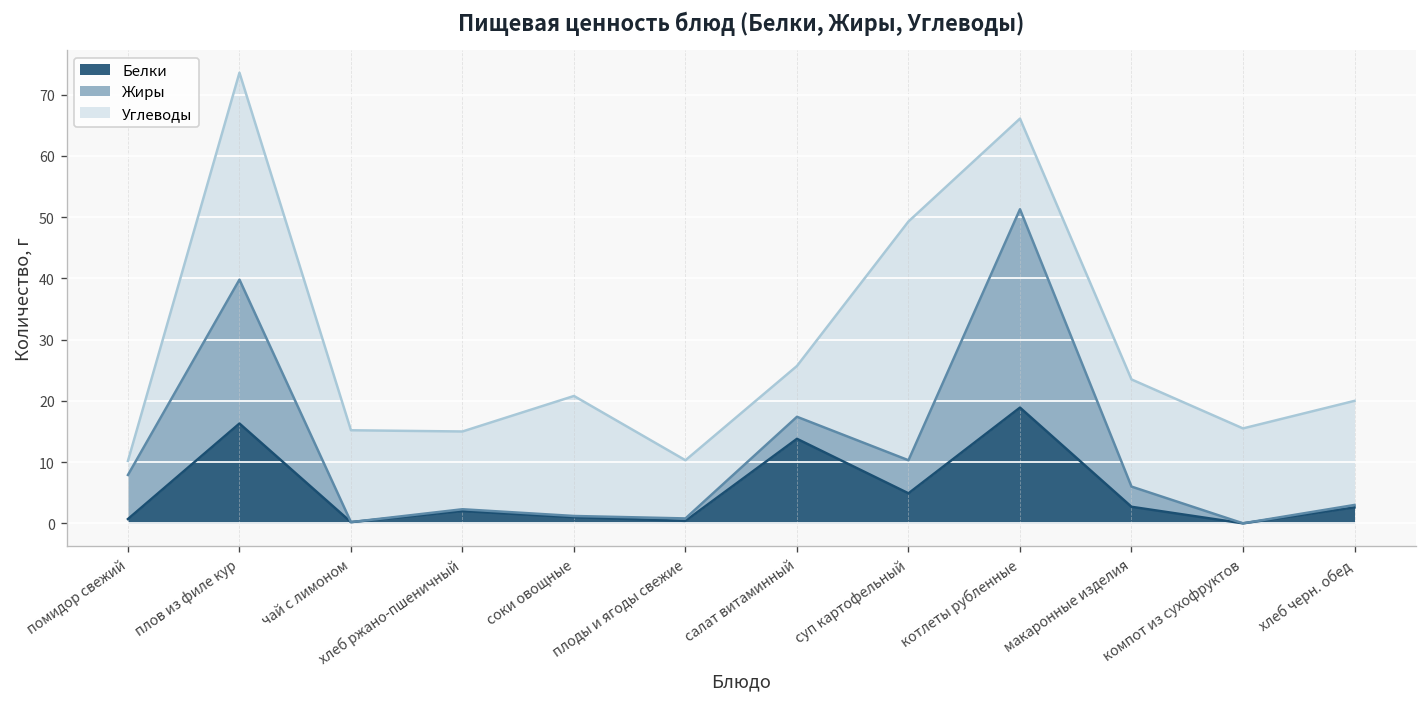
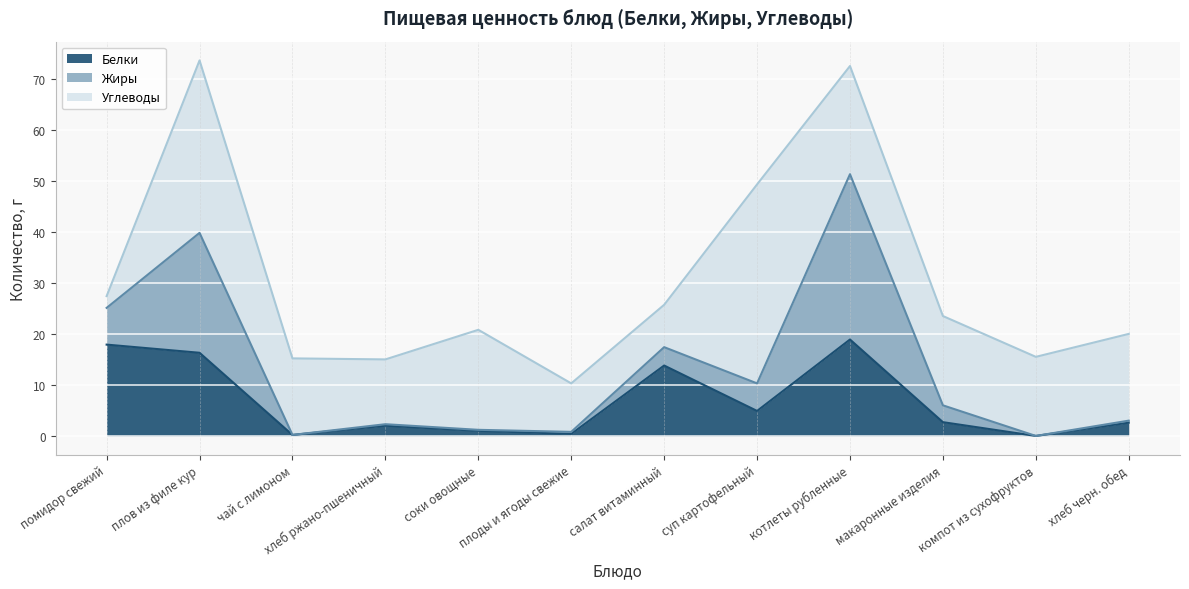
  {
    "Белки": {
-     "помидор свежий": 1,
+     "помидор свежий": 18,
      "плов из филе кур": 16,
      "салат витаминный": 14,
      "суп картофельный": 5,
      "котлеты рубленные": 19,
      "макаронные изделия": 3
    },
    "Жиры": {
      "помидор свежий": 7,
      "плов из филе кур": 23,
      "салат витаминный": 4,
      "суп картофельный": 5,
      "котлеты рубленные": 32,
      "макаронные изделия": 3
    },
    "Углеводы": {
      "помидор свежий": 2,
      "плов из филе кур": 34,
      "чай с лимоном": 15,
      "хлеб ржано-пшеничный": 13,
      "соки овощные": 20,
      "плоды и ягоды свежие": 10,
      "салат витаминный": 8,
      "суп картофельный": 39,
-     "котлеты рубленные": 15,
+     "котлеты рубленные": 21,
      "макаронные изделия": 18,
      "компот из сухофруктов": 16,
      "хлеб черн. обед": 17
    }
  }
